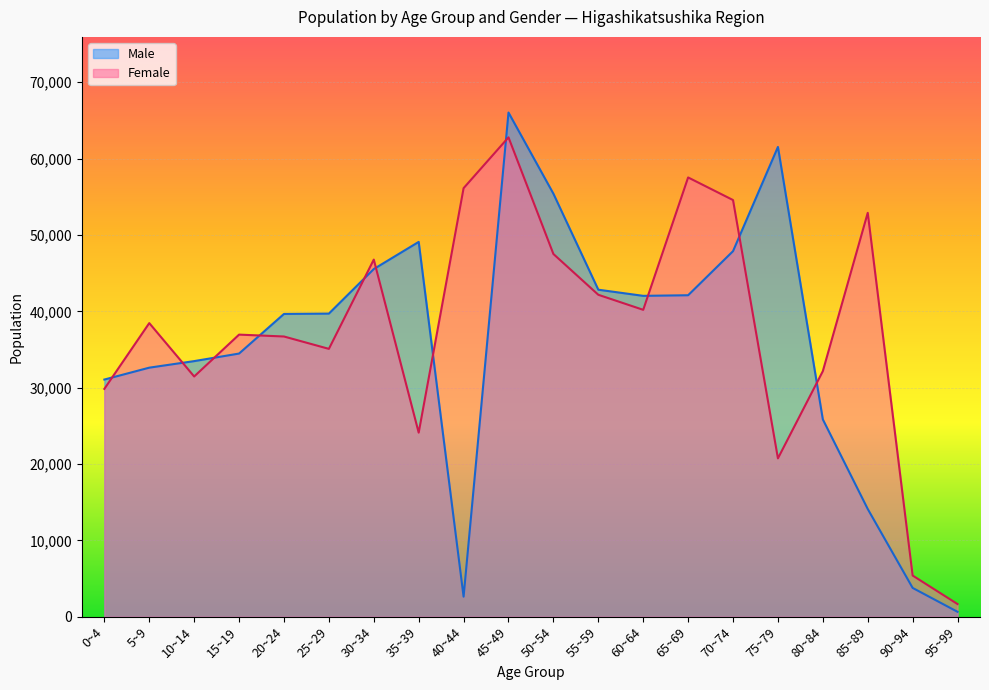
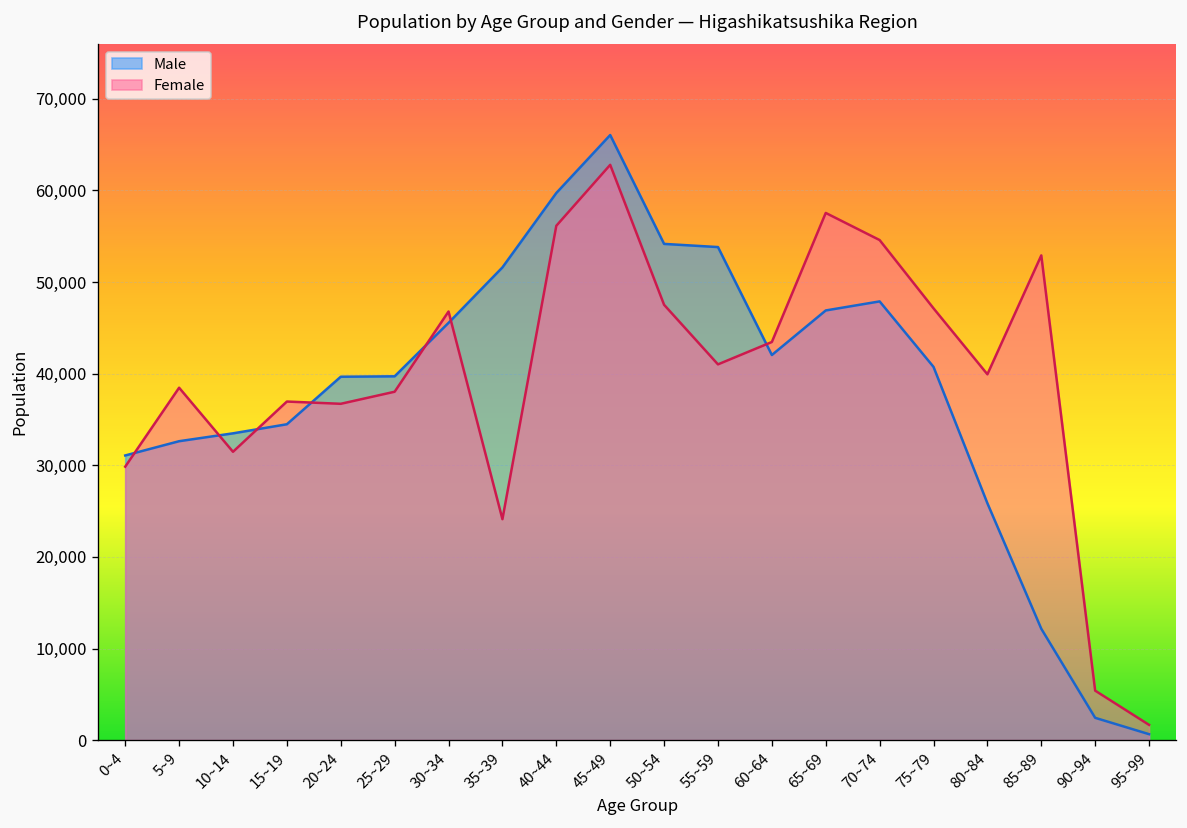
  {
    "Male": {
      "0~4": "31,000",
      "5~9": "33,000",
      "10~14": "33,000",
      "15~19": "34,000",
      "20~24": "40,000",
      "25~29": "40,000",
      "30~34": "46,000",
-     "35~39": "49,000",
-     "40~44": "3,000",
+     "35~39": "52,000",
+     "40~44": "60,000",
      "45~49": "66,000",
-     "50~54": "55,000",
-     "55~59": "43,000",
+     "50~54": "54,000",
+     "55~59": "54,000",
      "60~64": "42,000",
-     "65~69": "42,000",
+     "65~69": "47,000",
      "70~74": "48,000",
-     "75~79": "62,000",
+     "75~79": "41,000",
      "80~84": "26,000",
-     "85~89": "14,000",
-     "90~94": "4,000",
+     "85~89": "12,000",
+     "90~94": "2,000",
      "95~99": "1,000"
    },
    "Female": {
      "0~4": "30,000",
      "5~9": "38,000",
      "10~14": "31,000",
      "15~19": "37,000",
      "20~24": "37,000",
-     "25~29": "35,000",
+     "25~29": "38,000",
      "30~34": "47,000",
      "35~39": "24,000",
      "40~44": "56,000",
      "45~49": "63,000",
      "50~54": "48,000",
-     "55~59": "42,000",
-     "60~64": "40,000",
+     "55~59": "41,000",
+     "60~64": "43,000",
      "65~69": "58,000",
      "70~74": "55,000",
-     "75~79": "21,000",
-     "80~84": "32,000",
+     "75~79": "47,000",
+     "80~84": "40,000",
      "85~89": "53,000",
      "90~94": "5,000",
      "95~99": "2,000"
    }
  }
